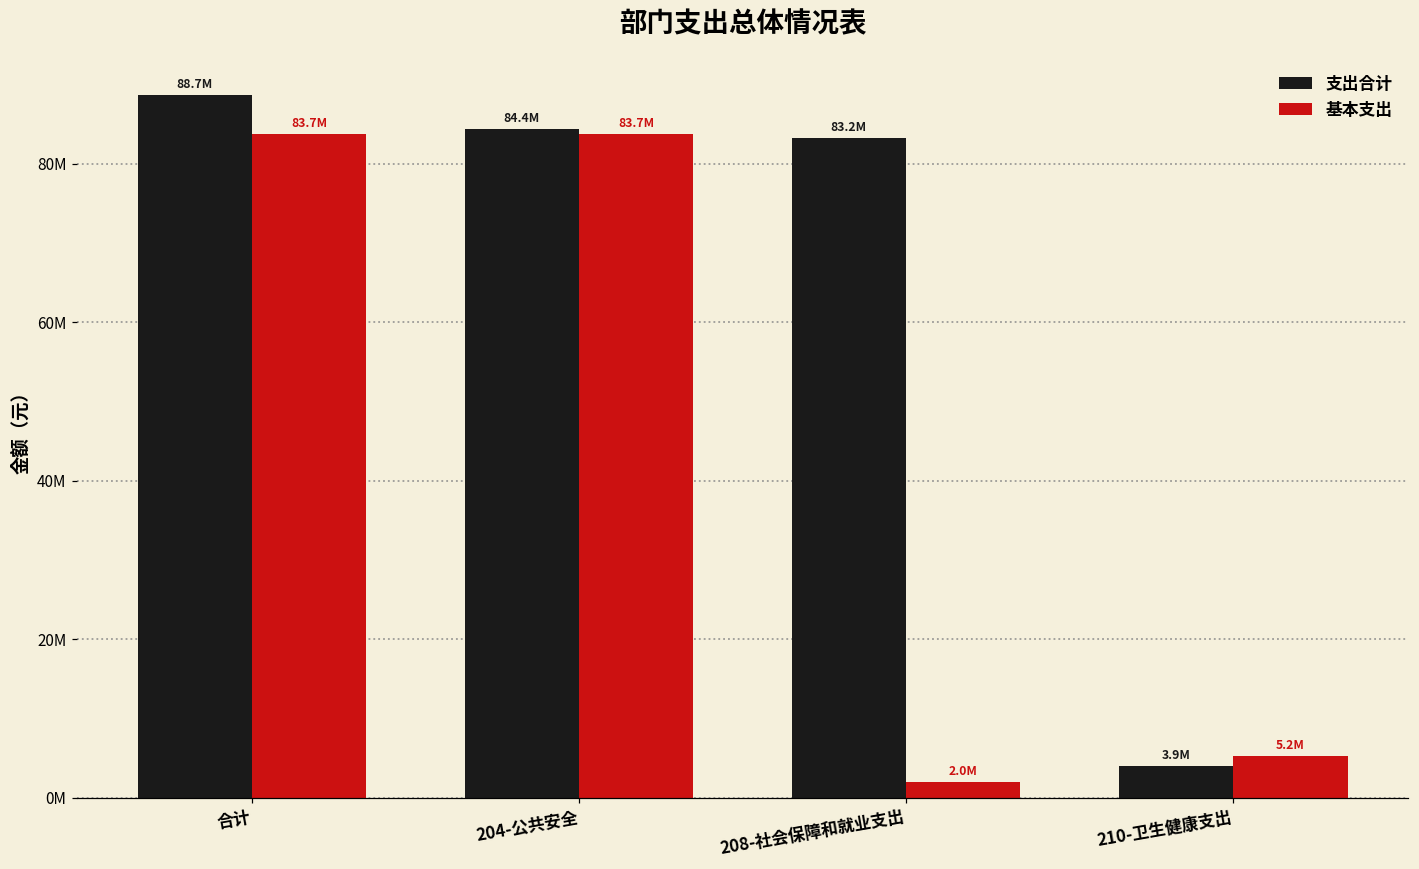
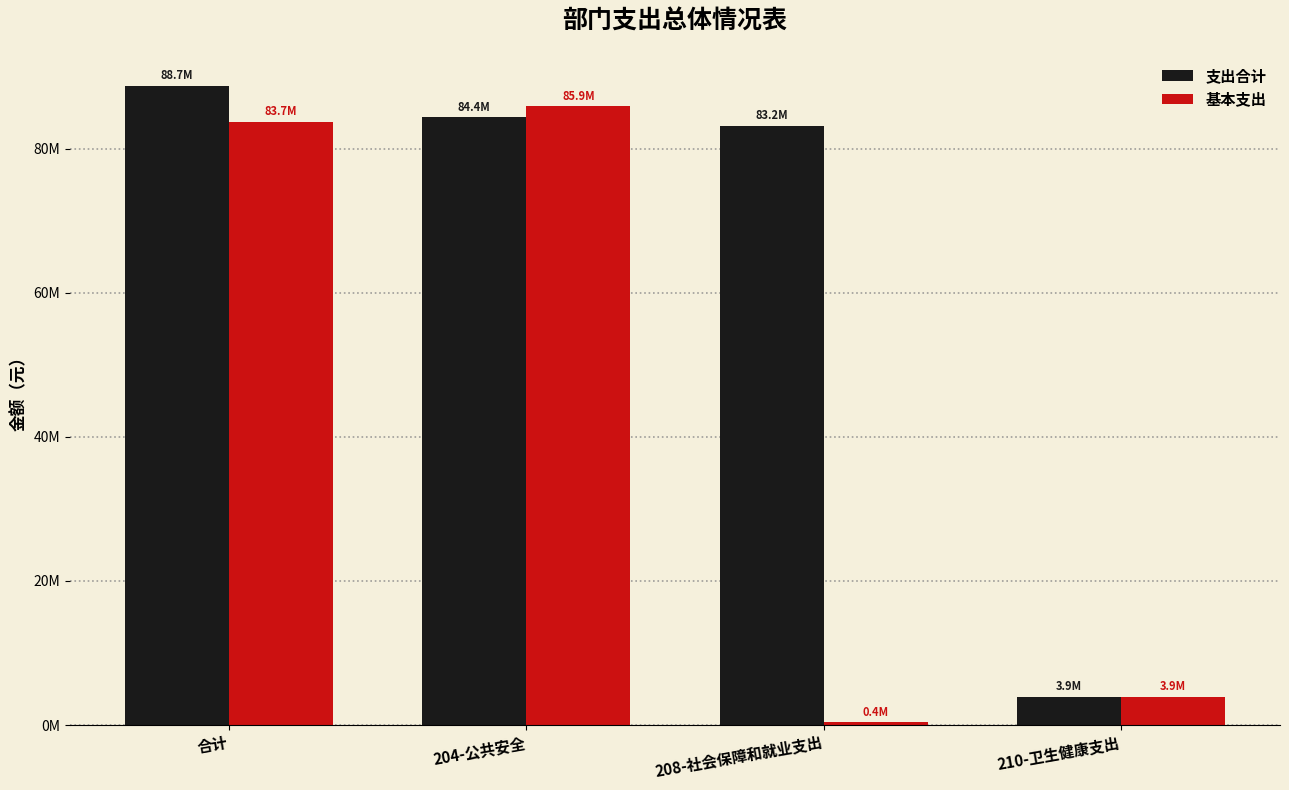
  {
    "支出合计": {
      "合计": "88.7M",
      "204-公共安全": "84.4M",
      "208-社会保障和就业支出": "83.2M",
      "210-卫生健康支出": "3.9M"
    },
    "基本支出": {
      "合计": "83.7M",
-     "204-公共安全": "83.7M",
-     "208-社会保障和就业支出": "2.0M",
-     "210-卫生健康支出": "5.2M"
+     "204-公共安全": "85.9M",
+     "208-社会保障和就业支出": "0.4M",
+     "210-卫生健康支出": "3.9M"
    }
  }
